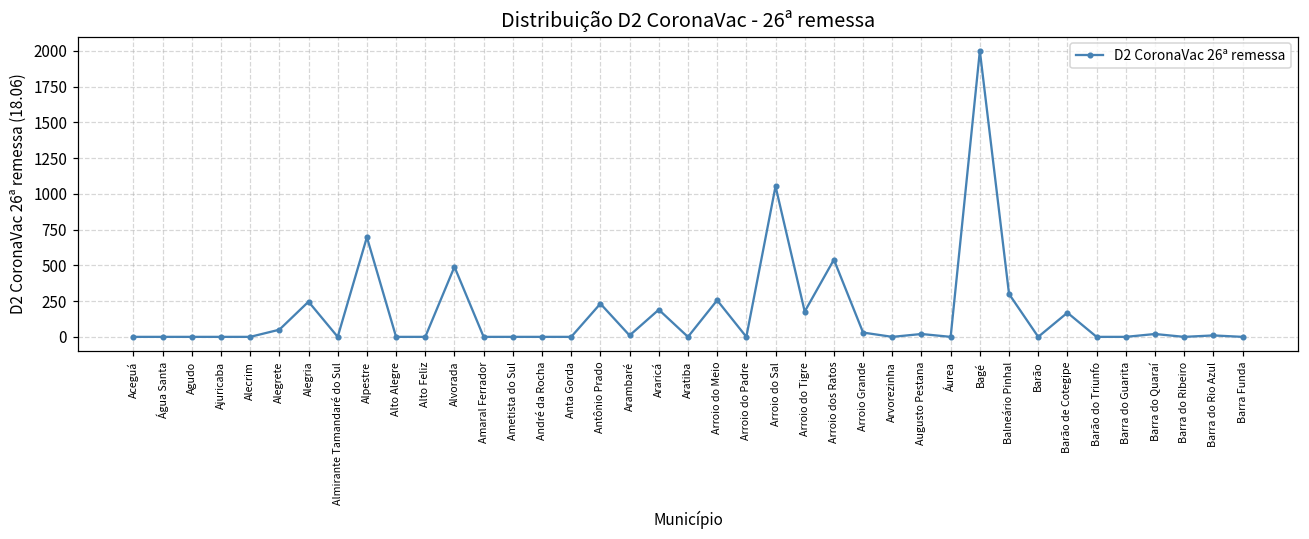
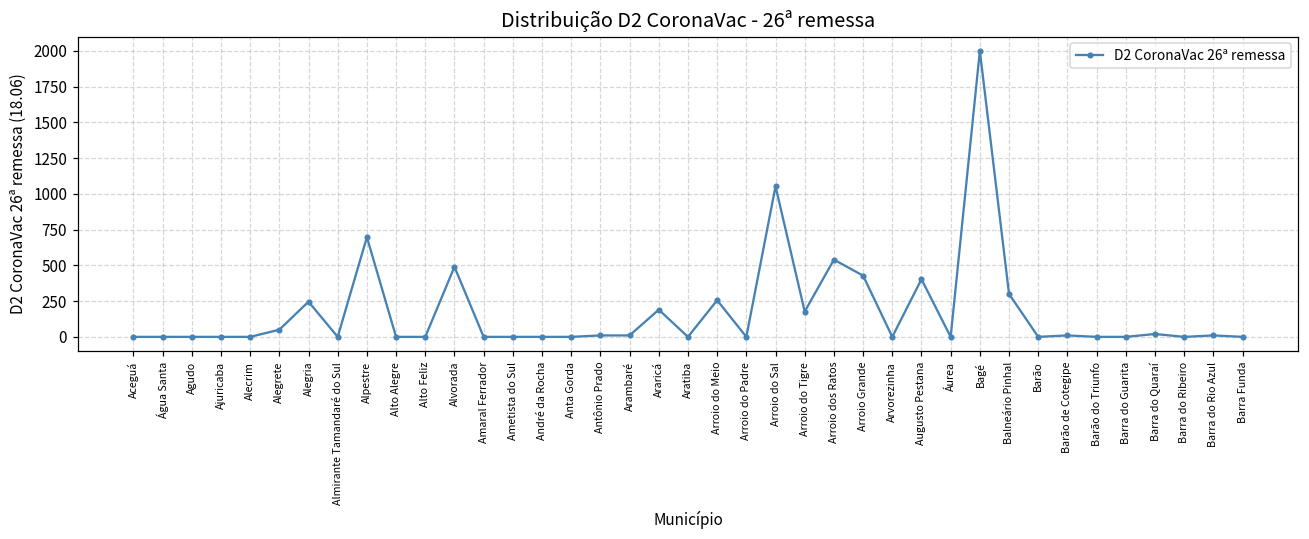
  {
    "Aceguá": 0,
    "Água Santa": 0,
    "Agudo": 0,
    "Ajuricaba": 0,
    "Alecrim": 0,
    "Alegrete": 50,
    "Alegria": 250,
    "Almirante Tamandaré do Sul": 0,
    "Alpestre": 700,
    "Alto Alegre": 0,
    "Alto Feliz": 0,
    "Alvorada": 490,
    "Amaral Ferrador": 0,
    "Ametista do Sul": 0,
    "André da Rocha": 0,
    "Anta Gorda": 0,
-   "Antônio Prado": 230,
+   "Antônio Prado": 10,
    "Arambaré": 10,
    "Araricá": 190,
    "Aratiba": 0,
    "Arroio do Meio": 260,
    "Arroio do Padre": 0,
    "Arroio do Sal": 1050,
    "Arroio do Tigre": 180,
    "Arroio dos Ratos": 540,
-   "Arroio Grande": 30,
+   "Arroio Grande": 430,
    "Arvorezinha": 0,
-   "Augusto Pestana": 20,
+   "Augusto Pestana": 400,
    "Áurea": 0,
    "Bagé": 2000,
    "Balneário Pinhal": 300,
    "Barão": 0,
-   "Barão de Cotegipe": 170,
+   "Barão de Cotegipe": 10,
    "Barão do Triunfo": 0,
    "Barra do Guarita": 0,
    "Barra do Quaraí": 20,
    "Barra do Ribeiro": 0,
    "Barra do Rio Azul": 10,
    "Barra Funda": 0
  }
